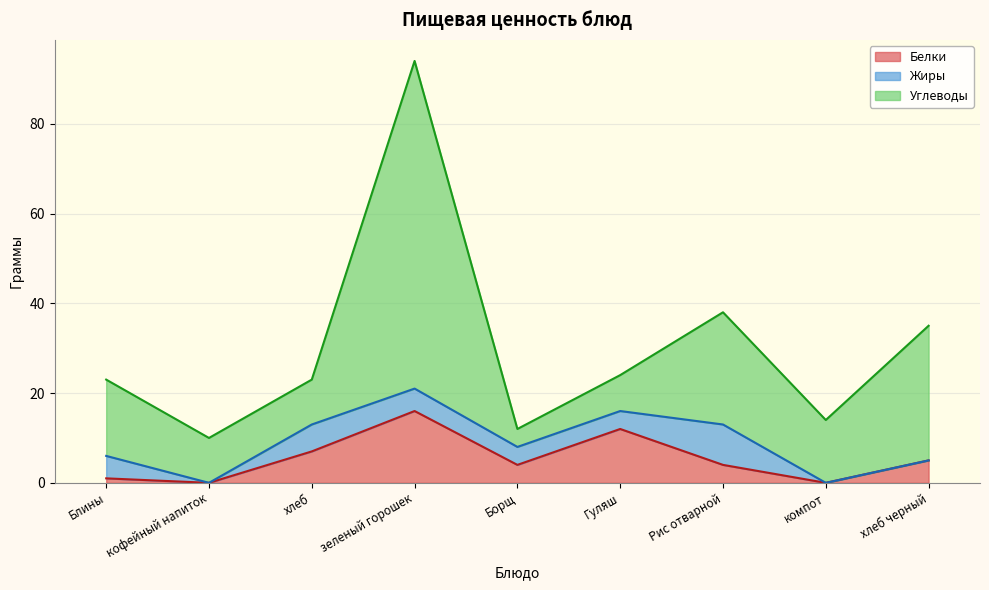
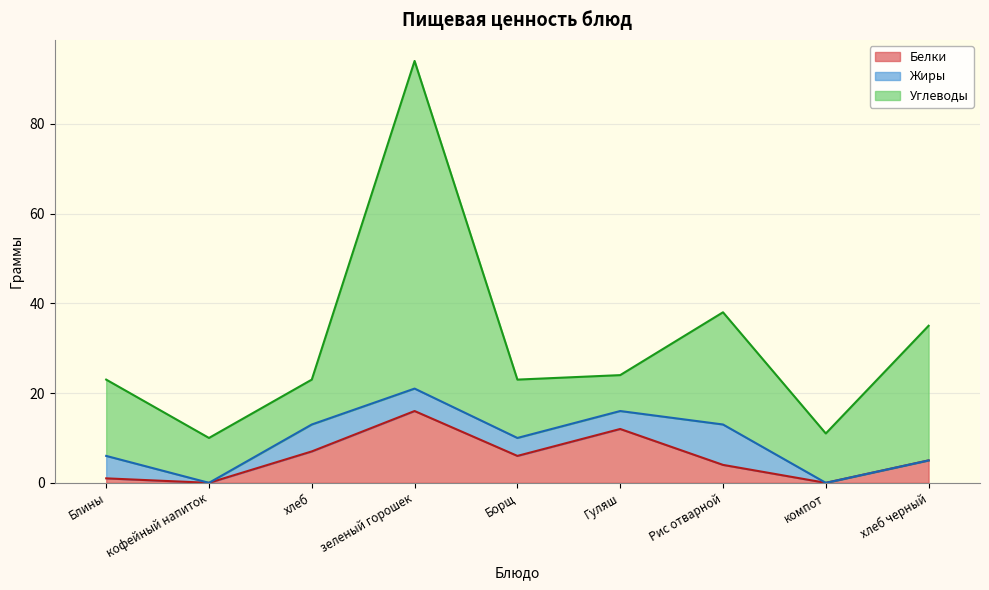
  {
    "Белки": {
      "Блины": 1,
      "хлеб": 7,
      "зеленый горошек": 16,
-     "Борщ": 4,
+     "Борщ": 6,
      "Гуляш": 12,
      "Рис отварной": 4
    },
    "Жиры": {
      "Блины": 5,
      "хлеб": 6,
      "зеленый горошек": 5,
      "Борщ": 4,
      "Гуляш": 4,
      "Рис отварной": 9
    },
    "Углеводы": {
      "Блины": 17,
      "кофейный напиток": 10,
      "хлеб": 10,
      "зеленый горошек": 73,
-     "Борщ": 4,
+     "Борщ": 13,
      "Гуляш": 8,
      "Рис отварной": 25,
-     "компот": 14,
+     "компот": 11,
      "хлеб черный": 30
    }
  }
